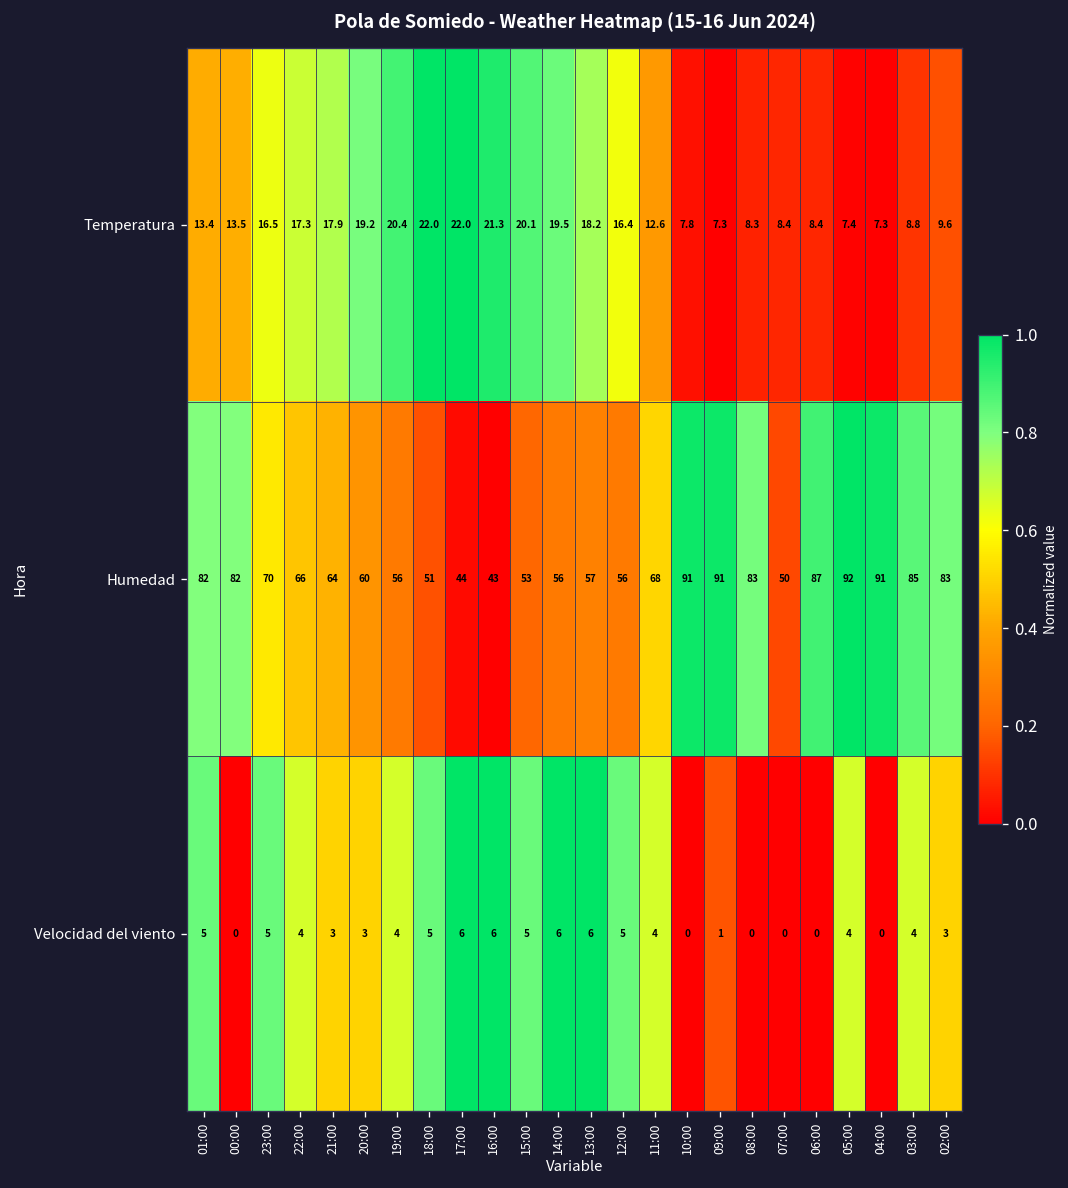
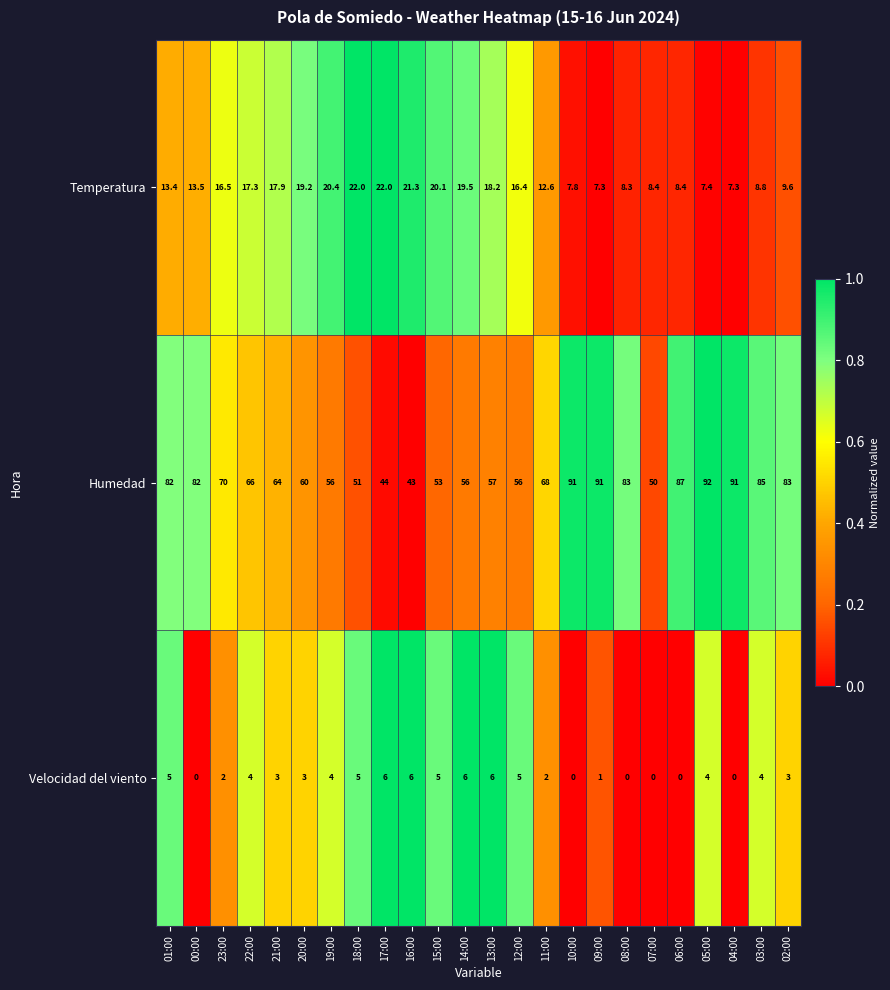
  {
    "Temperatura": {
      "01:00": 13.4,
      "00:00": 13.5,
      "23:00": 16.5,
      "22:00": 17.3,
      "21:00": 17.9,
      "20:00": 19.2,
      "19:00": 20.4,
      "18:00": 22.0,
      "17:00": 22.0,
      "16:00": 21.3,
      "15:00": 20.1,
      "14:00": 19.5,
      "13:00": 18.2,
      "12:00": 16.4,
      "11:00": 12.6,
      "10:00": 7.8,
      "09:00": 7.3,
      "08:00": 8.3,
      "07:00": 8.4,
      "06:00": 8.4,
      "05:00": 7.4,
      "04:00": 7.3,
      "03:00": 8.8,
      "02:00": 9.6
    },
    "Humedad": {
      "01:00": 82,
      "00:00": 82,
      "23:00": 70,
      "22:00": 66,
      "21:00": 64,
      "20:00": 60,
      "19:00": 56,
      "18:00": 51,
      "17:00": 44,
      "16:00": 43,
      "15:00": 53,
      "14:00": 56,
      "13:00": 57,
      "12:00": 56,
      "11:00": 68,
      "10:00": 91,
      "09:00": 91,
      "08:00": 83,
      "07:00": 50,
      "06:00": 87,
      "05:00": 92,
      "04:00": 91,
      "03:00": 85,
      "02:00": 83
    },
    "Velocidad del viento": {
      "01:00": 5,
      "00:00": 0,
-     "23:00": 5,
+     "23:00": 2,
      "22:00": 4,
      "21:00": 3,
      "20:00": 3,
      "19:00": 4,
      "18:00": 5,
      "17:00": 6,
      "16:00": 6,
      "15:00": 5,
      "14:00": 6,
      "13:00": 6,
      "12:00": 5,
-     "11:00": 4,
+     "11:00": 2,
      "10:00": 0,
      "09:00": 1,
      "08:00": 0,
      "07:00": 0,
      "06:00": 0,
      "05:00": 4,
      "04:00": 0,
      "03:00": 4,
      "02:00": 3
    }
  }
